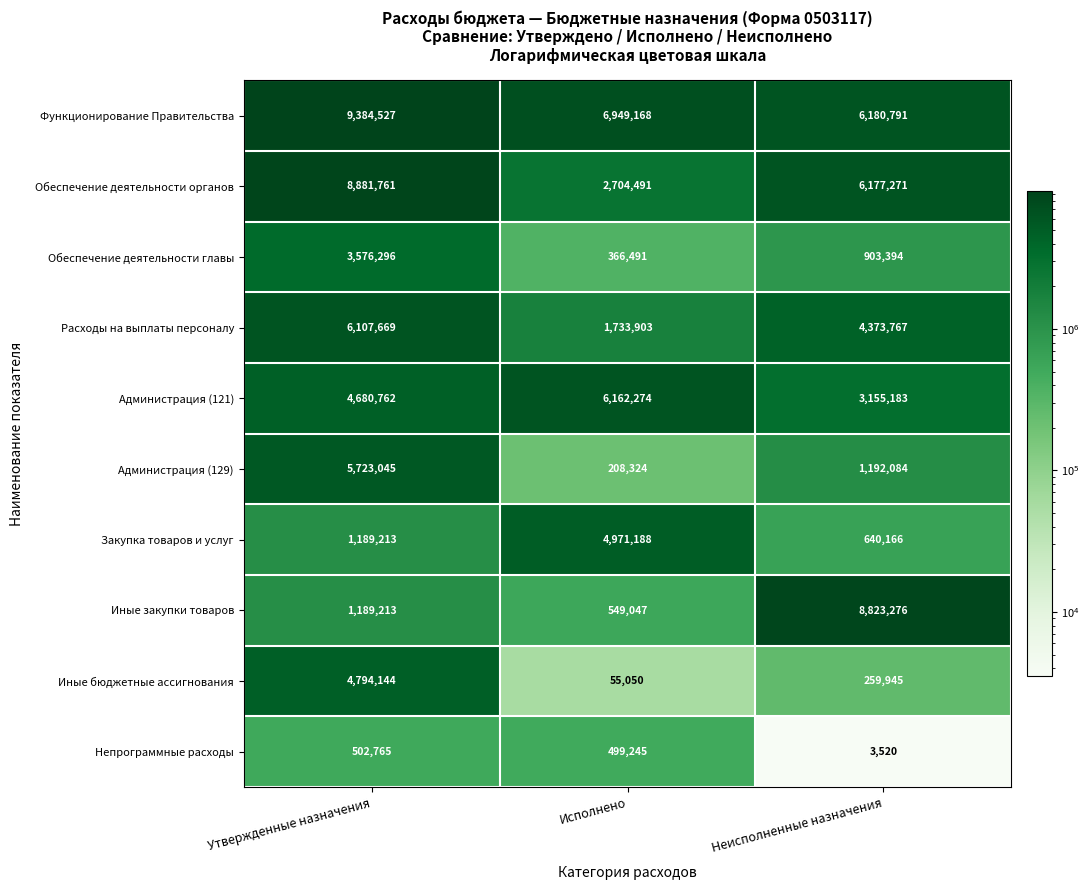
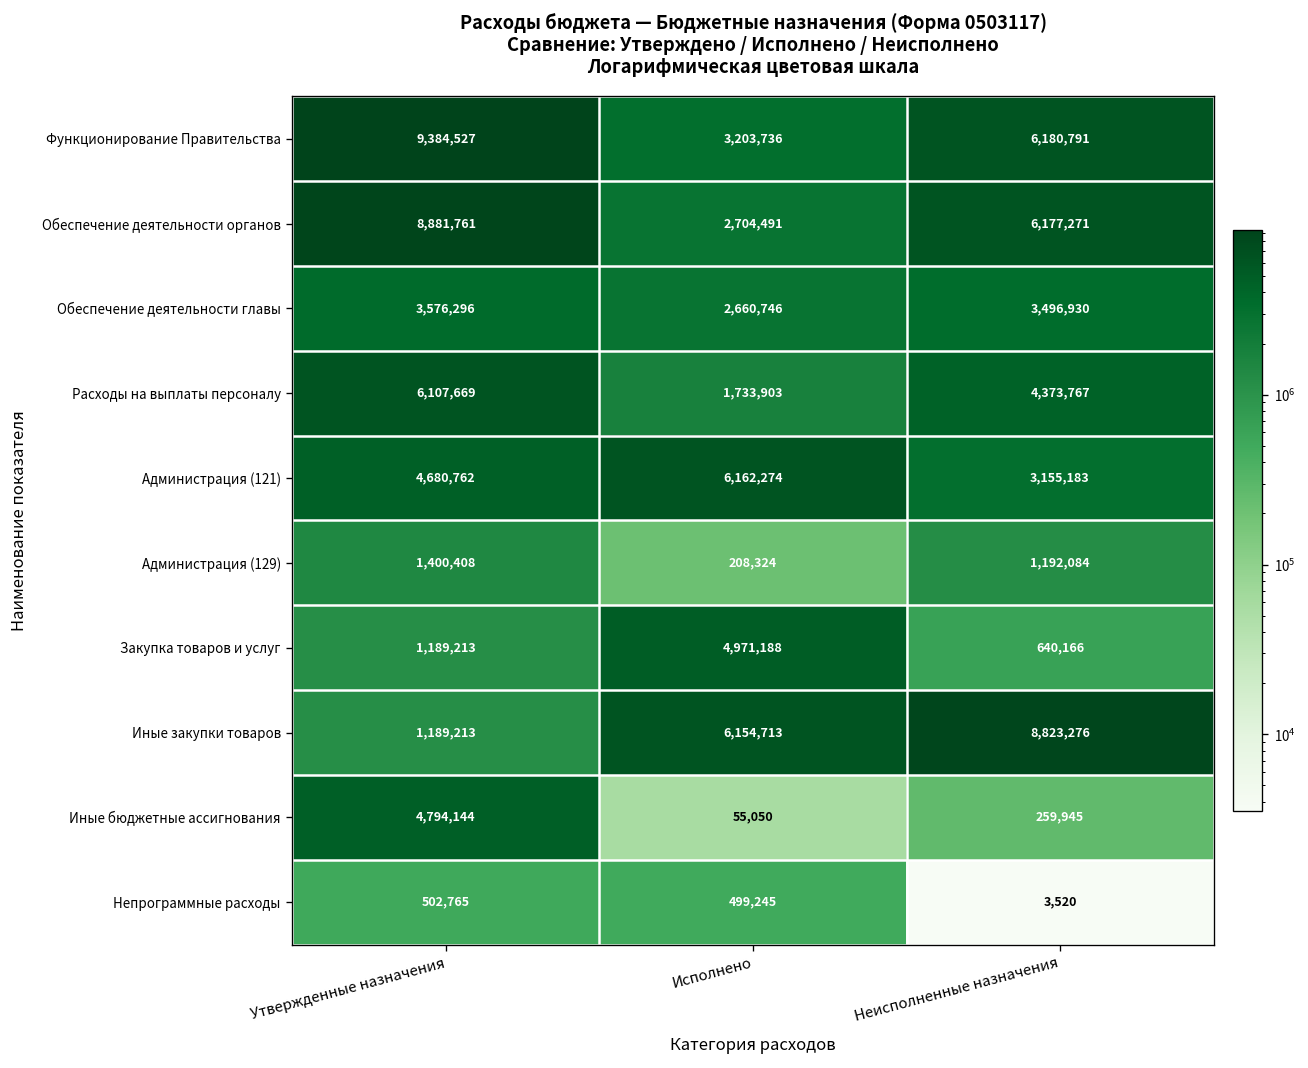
  {
    "Функционирование Правительства": {
      "Утвержденные назначения": "9,384,527",
-     "Исполнено": "6,949,168",
+     "Исполнено": "3,203,736",
      "Неисполненные назначения": "6,180,791"
    },
    "Обеспечение деятельности органов": {
      "Утвержденные назначения": "8,881,761",
      "Исполнено": "2,704,491",
      "Неисполненные назначения": "6,177,271"
    },
    "Обеспечение деятельности главы": {
      "Утвержденные назначения": "3,576,296",
-     "Исполнено": "366,491",
-     "Неисполненные назначения": "903,394"
+     "Исполнено": "2,660,746",
+     "Неисполненные назначения": "3,496,930"
    },
    "Расходы на выплаты персоналу": {
      "Утвержденные назначения": "6,107,669",
      "Исполнено": "1,733,903",
      "Неисполненные назначения": "4,373,767"
    },
    "Администрация (121)": {
      "Утвержденные назначения": "4,680,762",
      "Исполнено": "6,162,274",
      "Неисполненные назначения": "3,155,183"
    },
    "Администрация (129)": {
-     "Утвержденные назначения": "5,723,045",
+     "Утвержденные назначения": "1,400,408",
      "Исполнено": "208,324",
      "Неисполненные назначения": "1,192,084"
    },
    "Закупка товаров и услуг": {
      "Утвержденные назначения": "1,189,213",
      "Исполнено": "4,971,188",
      "Неисполненные назначения": "640,166"
    },
    "Иные закупки товаров": {
      "Утвержденные назначения": "1,189,213",
-     "Исполнено": "549,047",
+     "Исполнено": "6,154,713",
      "Неисполненные назначения": "8,823,276"
    },
    "Иные бюджетные ассигнования": {
      "Утвержденные назначения": "4,794,144",
      "Исполнено": "55,050",
      "Неисполненные назначения": "259,945"
    },
    "Непрограммные расходы": {
      "Утвержденные назначения": "502,765",
      "Исполнено": "499,245",
      "Неисполненные назначения": "3,520"
    }
  }
